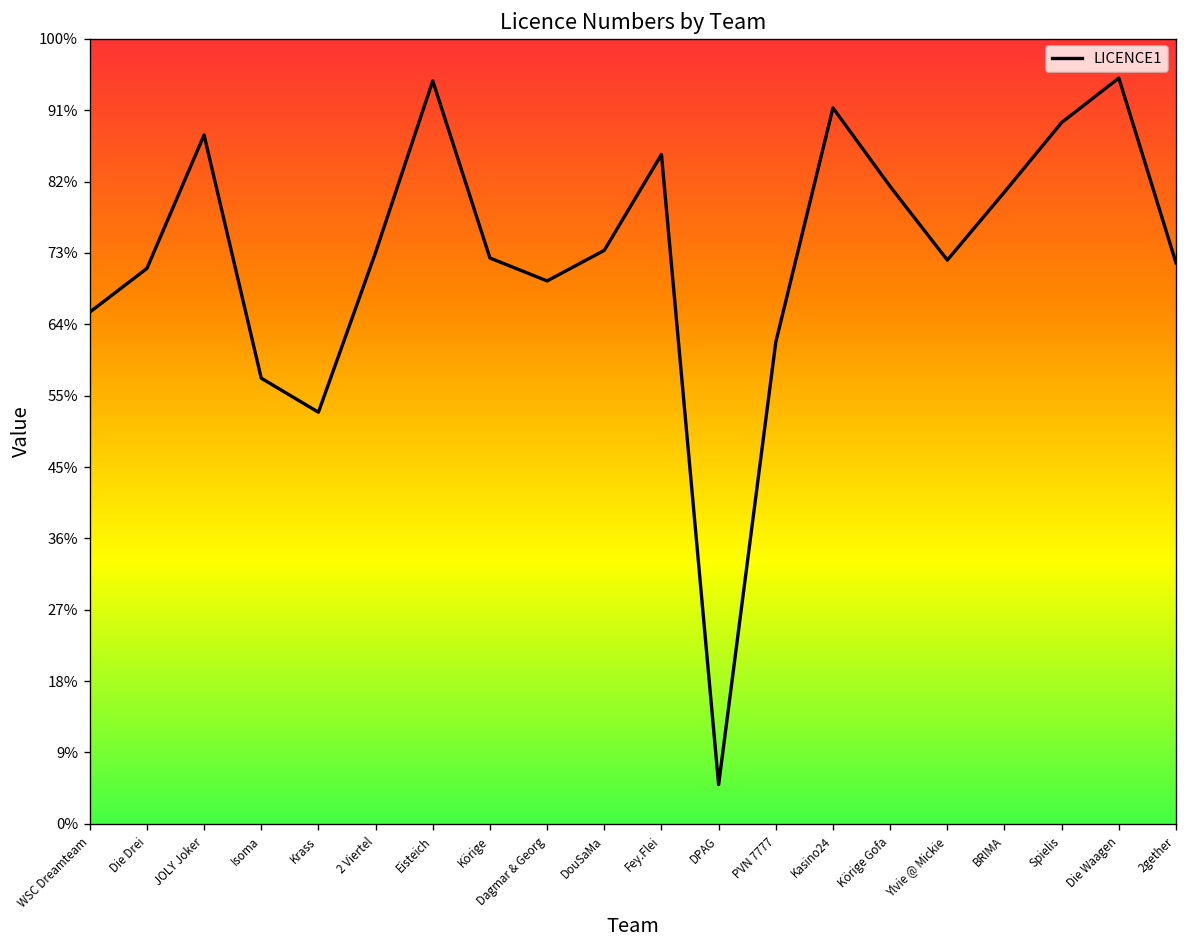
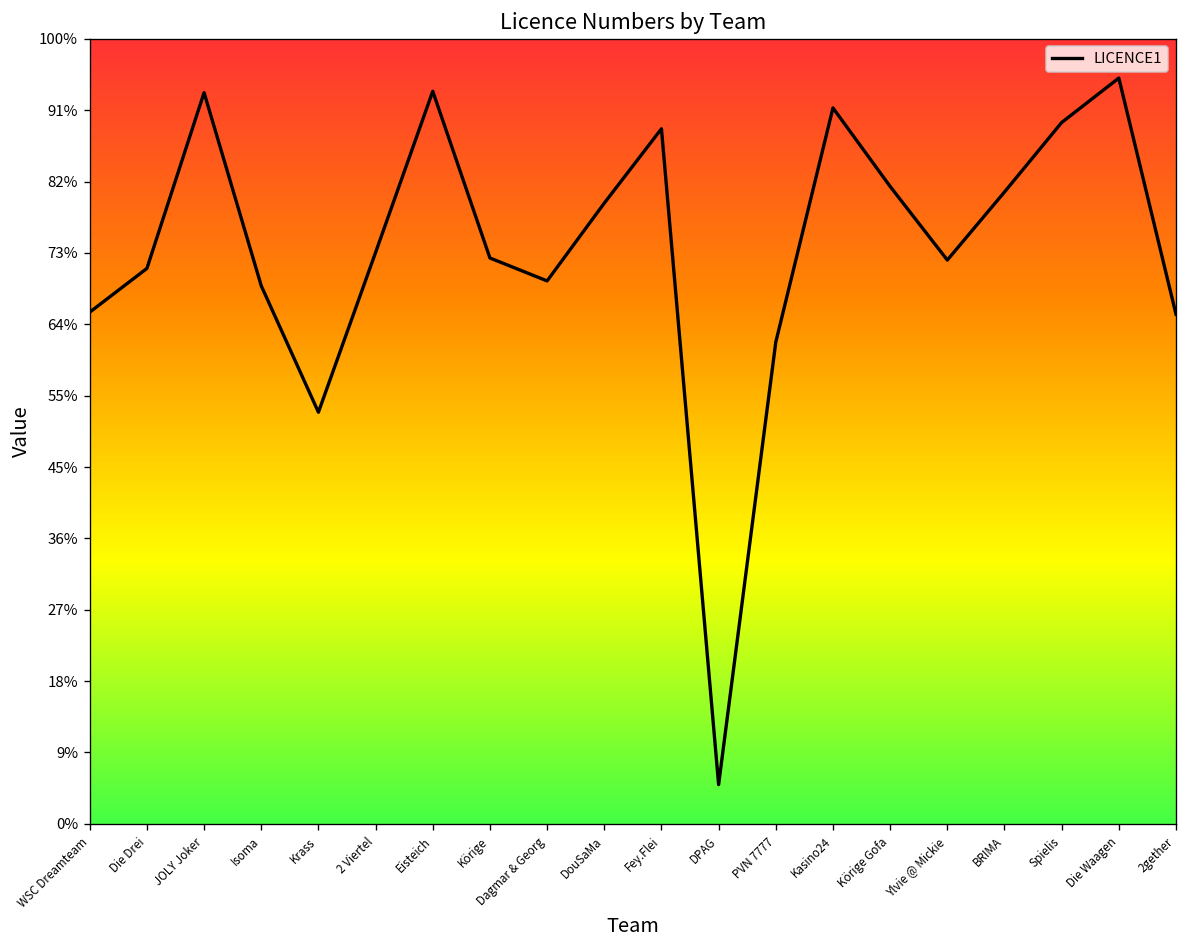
  {
    "WSC Dreamteam": "65%",
    "Die Drei": "71%",
-   "JOLY Joker": "88%",
-   "Isoma": "57%",
+   "JOLY Joker": "93%",
+   "Isoma": "69%",
    "Krass": "52%",
    "2 Viertel": "73%",
-   "Eisteich": "95%",
+   "Eisteich": "93%",
    "Körige": "72%",
    "Dagmar & Georg": "69%",
-   "DouSaMa": "73%",
-   "Fey.Flei": "85%",
+   "DouSaMa": "79%",
+   "Fey.Flei": "89%",
    "DPAG": "5%",
    "PVN 7777": "61%",
    "Kasino24": "91%",
    "Körige Gofa": "81%",
    "Ylvie @ Mickie": "72%",
    "BRIMA": "80%",
    "Spielis": "89%",
    "Die Waagen": "95%",
-   "2gether": "71%"
+   "2gether": "65%"
  }
